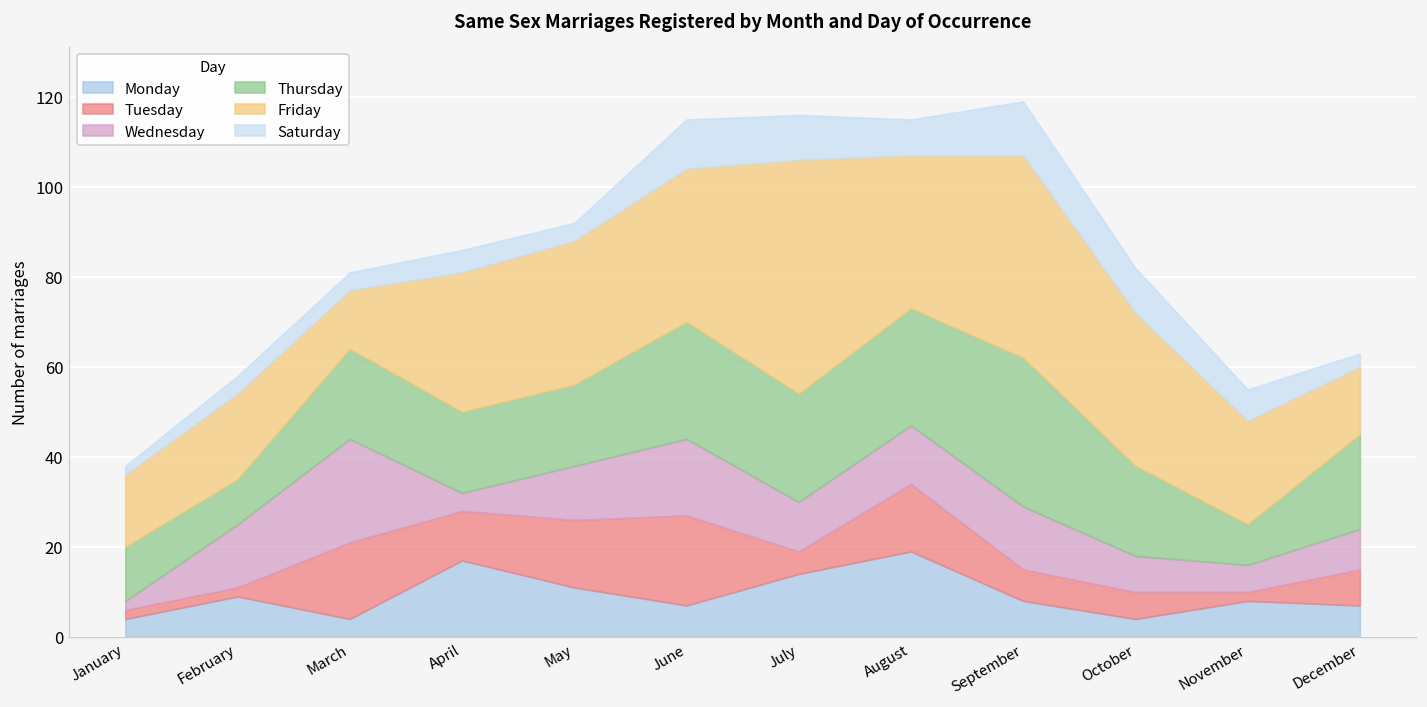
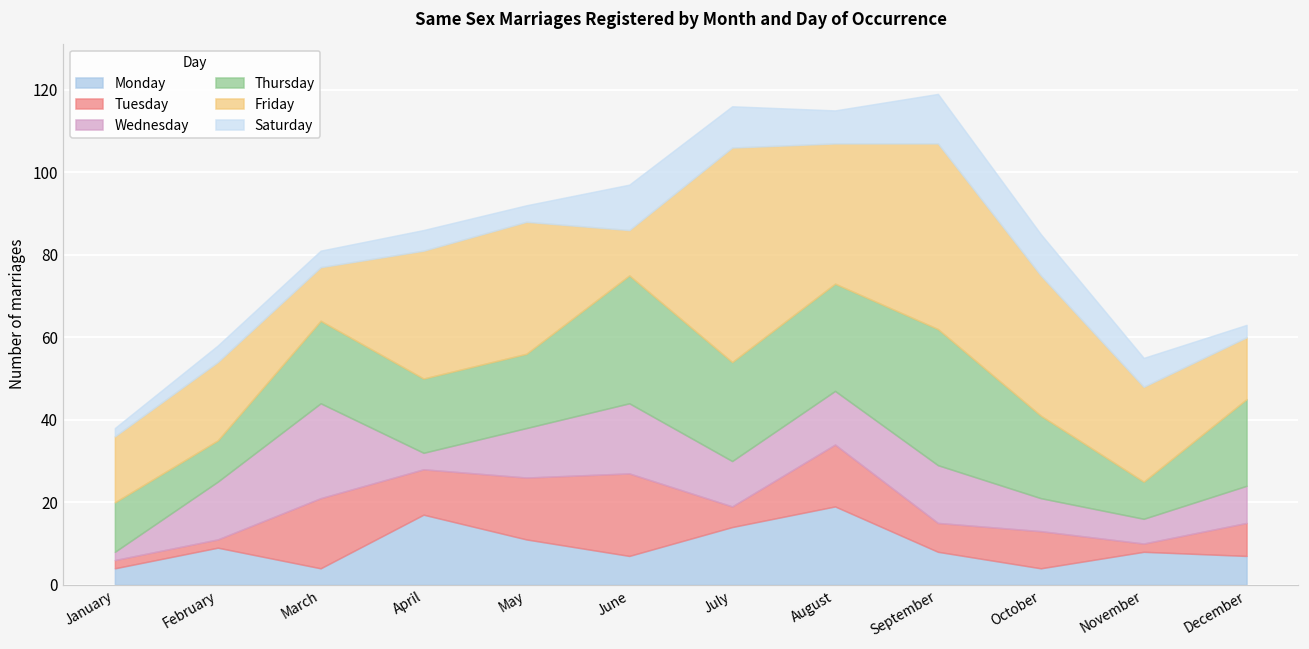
  {
    "Tuesday": {
      "January": 2,
      "February": 2,
      "March": 17,
      "April": 11,
      "May": 15,
      "June": 20,
      "July": 5,
      "August": 15,
      "September": 7,
-     "October": 6,
+     "October": 9,
      "November": 2,
      "December": 8
    },
    "Wednesday": {
      "January": 2,
      "February": 14,
      "March": 23,
      "April": 4,
      "May": 12,
      "June": 17,
      "July": 11,
      "August": 13,
      "September": 14,
      "October": 8,
      "November": 6,
      "December": 9
    },
    "Thursday": {
      "January": 12,
      "February": 10,
      "March": 20,
      "April": 18,
      "May": 18,
-     "June": 26,
+     "June": 31,
      "July": 24,
      "August": 26,
      "September": 33,
      "October": 20,
      "November": 9,
      "December": 21
    },
    "Friday": {
      "January": 16,
      "February": 19,
      "March": 13,
      "April": 31,
      "May": 32,
-     "June": 34,
+     "June": 11,
      "July": 52,
      "August": 34,
      "September": 45,
      "October": 34,
      "November": 23,
      "December": 15
    }
  }
